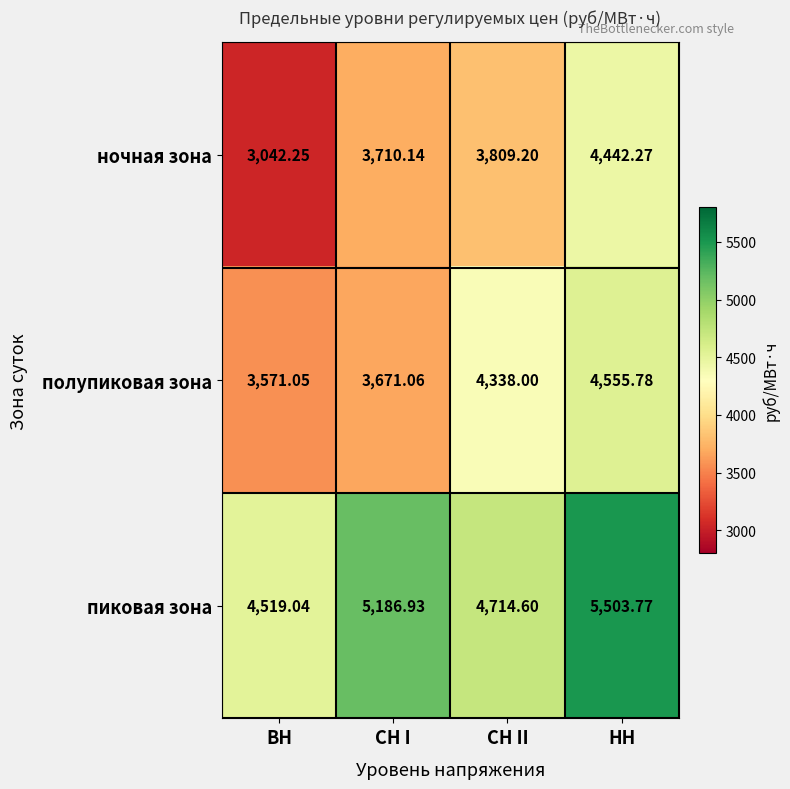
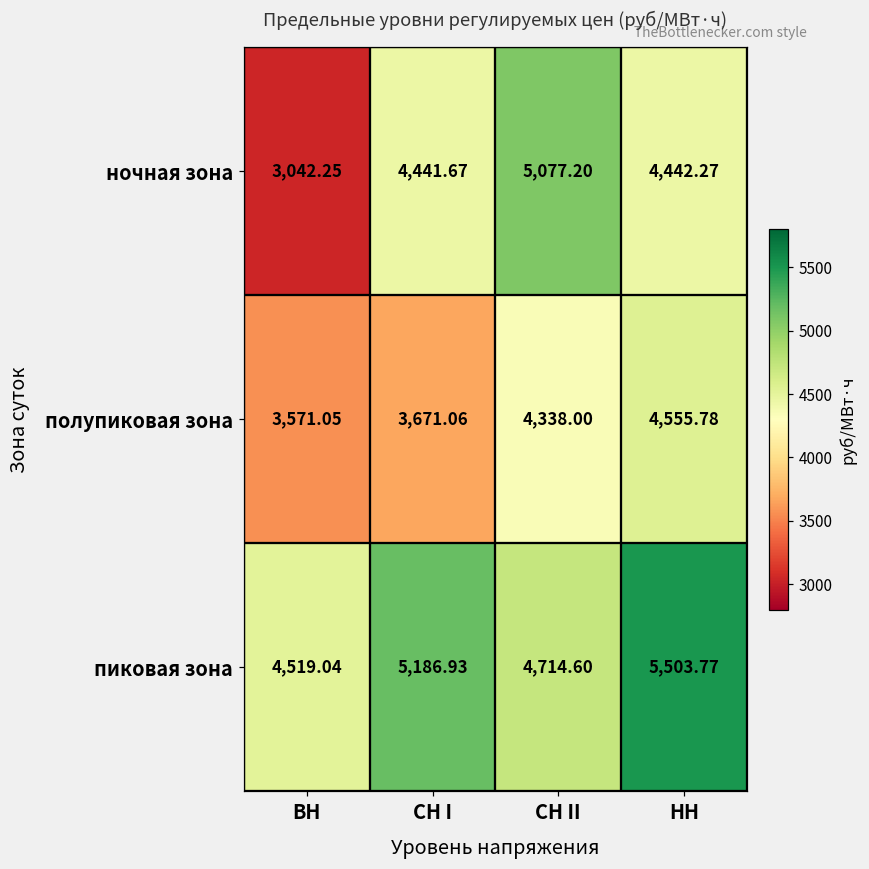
  {
    "ночная зона": {
      "ВН": "3,042.25",
-     "СН I": "3,710.14",
-     "СН II": "3,809.20",
+     "СН I": "4,441.67",
+     "СН II": "5,077.20",
      "НН": "4,442.27"
    },
    "полупиковая зона": {
      "ВН": "3,571.05",
      "СН I": "3,671.06",
      "СН II": "4,338.00",
      "НН": "4,555.78"
    },
    "пиковая зона": {
      "ВН": "4,519.04",
      "СН I": "5,186.93",
      "СН II": "4,714.60",
      "НН": "5,503.77"
    }
  }
